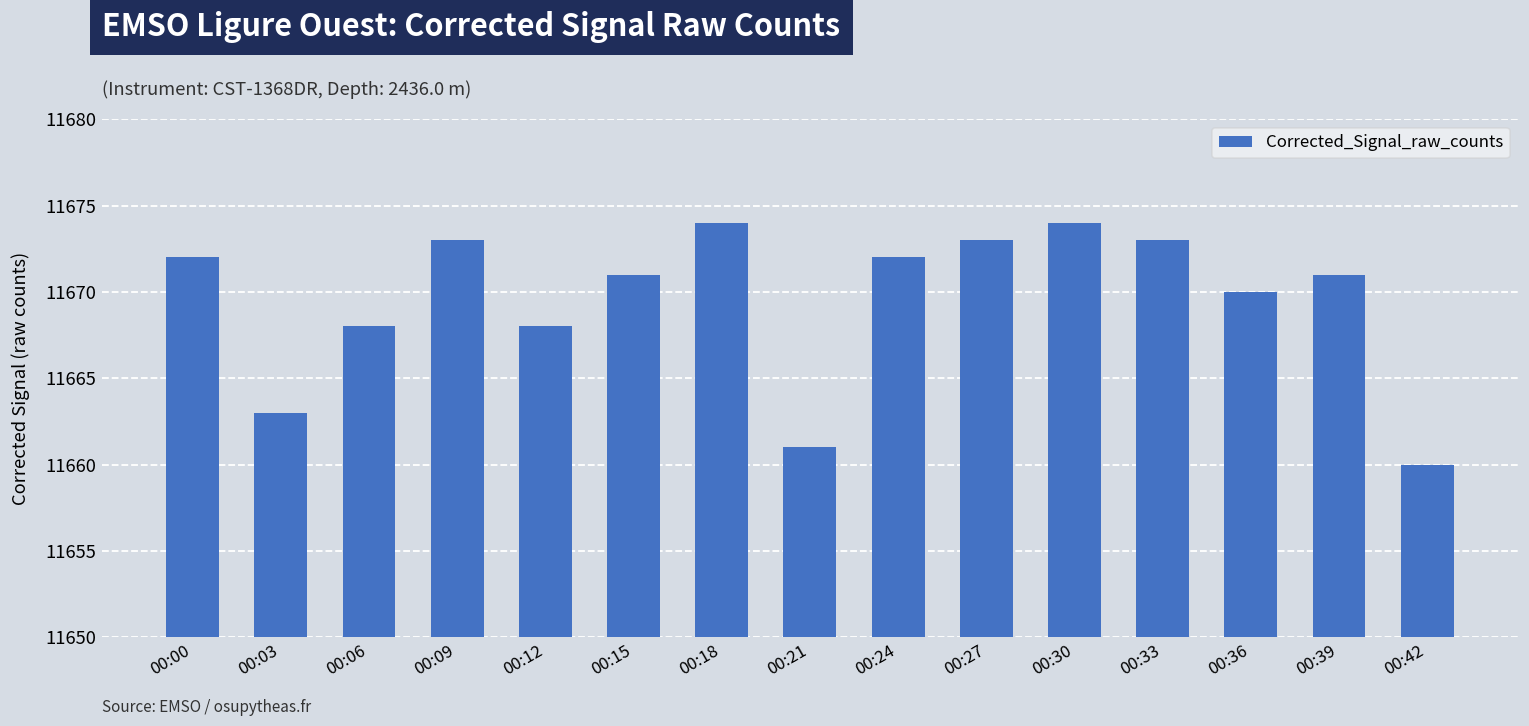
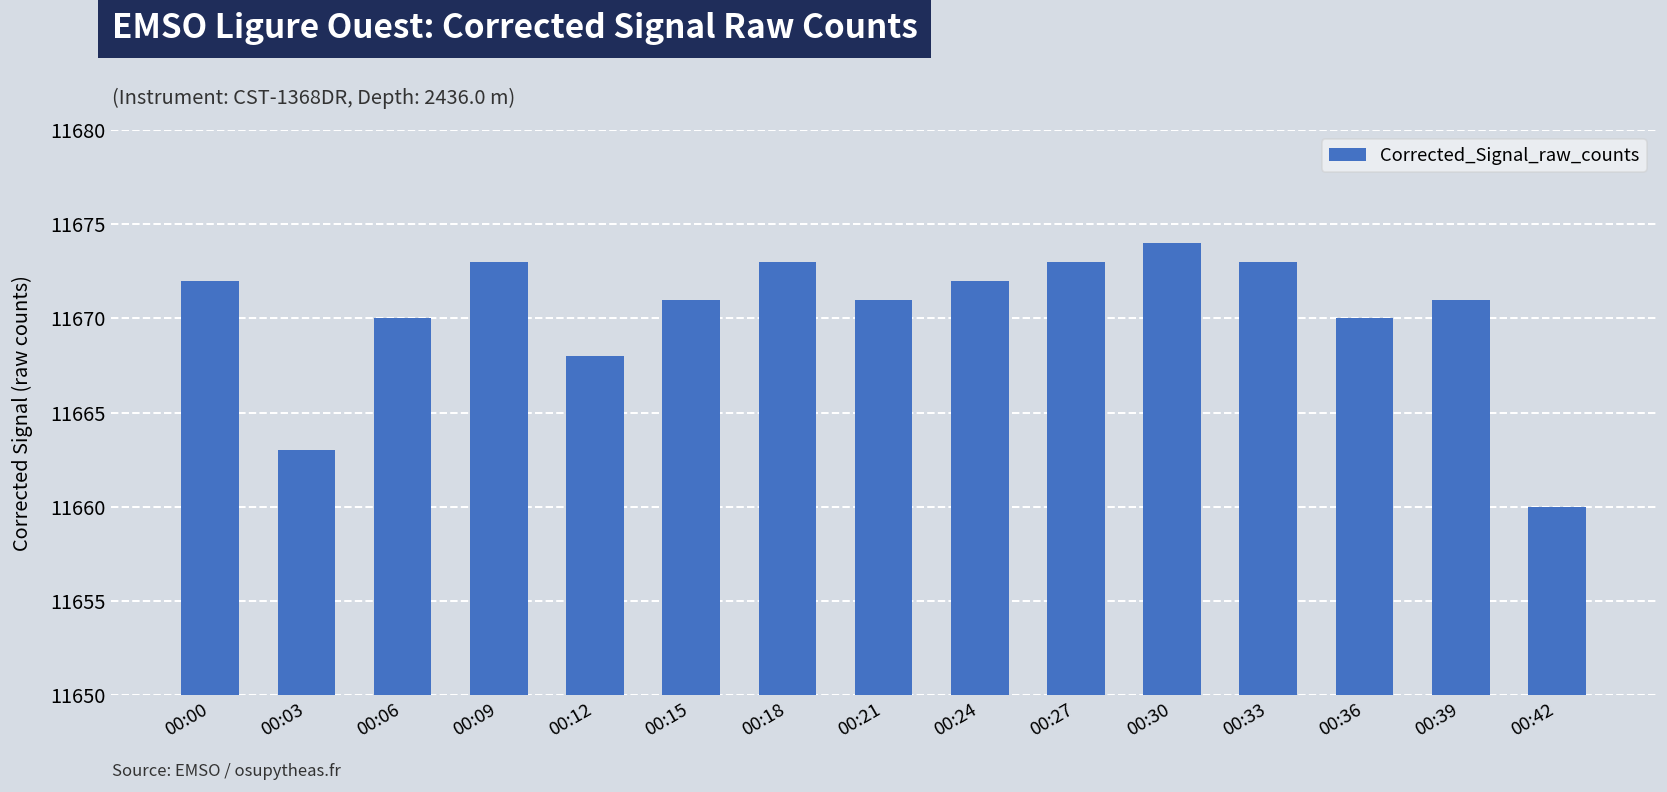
  {
    "00:00": 11672,
    "00:03": 11663,
-   "00:06": 11668,
+   "00:06": 11670,
    "00:09": 11673,
    "00:12": 11668,
    "00:15": 11671,
-   "00:18": 11674,
-   "00:21": 11661,
+   "00:18": 11673,
+   "00:21": 11671,
    "00:24": 11672,
    "00:27": 11673,
    "00:30": 11674,
    "00:33": 11673,
    "00:36": 11670,
    "00:39": 11671,
    "00:42": 11660
  }
